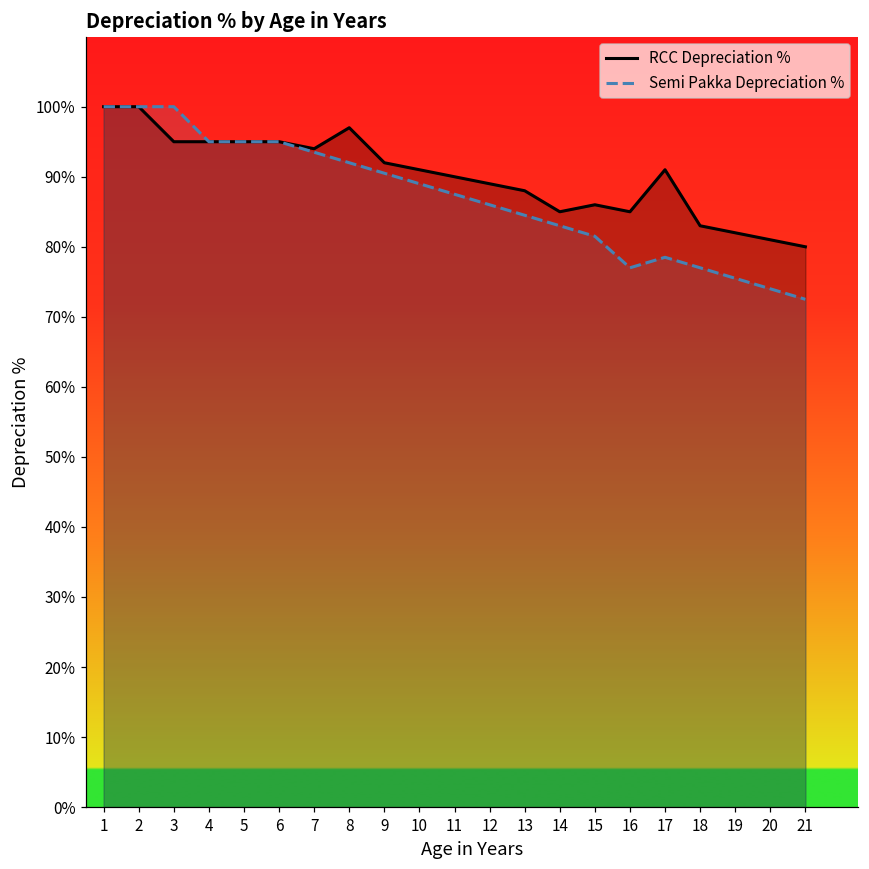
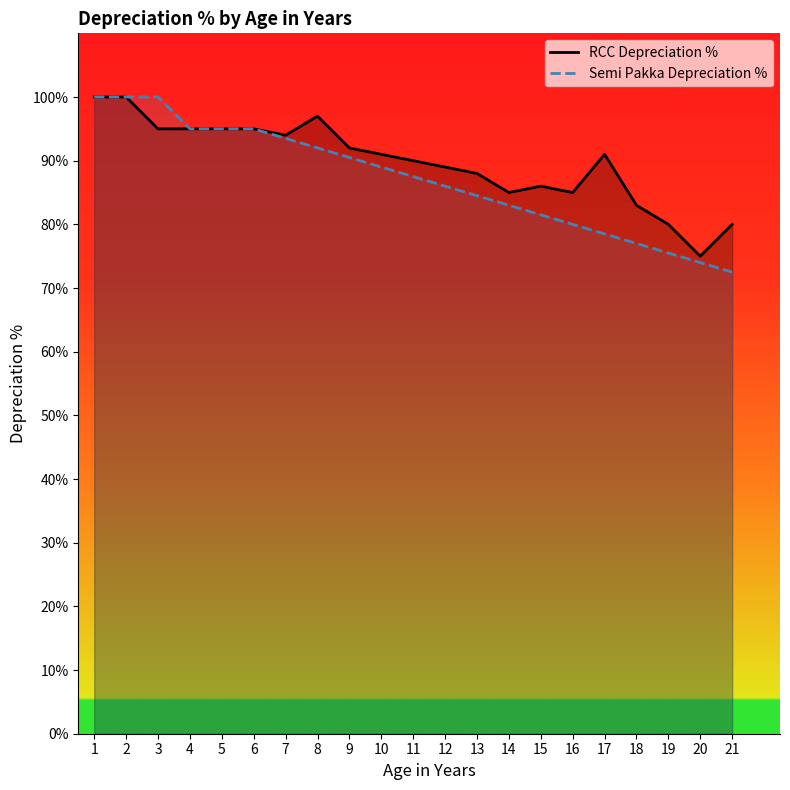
  {
    "RCC Depreciation %": {
      "3": "95%",
      "7": "94%",
      "8": "97%",
      "9": "92%",
      "10": "91%",
      "11": "90%",
      "12": "89%",
      "13": "88%",
      "14": "85%",
      "15": "86%",
      "16": "85%",
      "17": "91%",
      "18": "83%",
-     "19": "82%",
-     "20": "81%",
+     "19": "80%",
+     "20": "75%",
      "21": "80%"
    },
    "Semi Pakka Depreciation %": {
      "3": "100%",
      "7": "94%",
      "8": "92%",
      "9": "91%",
      "10": "89%",
      "11": "88%",
      "12": "86%",
      "13": "85%",
      "14": "83%",
      "15": "82%",
-     "16": "77%",
+     "16": "80%",
      "17": "79%",
      "18": "77%",
      "19": "76%",
      "20": "74%",
      "21": "73%"
    }
  }
